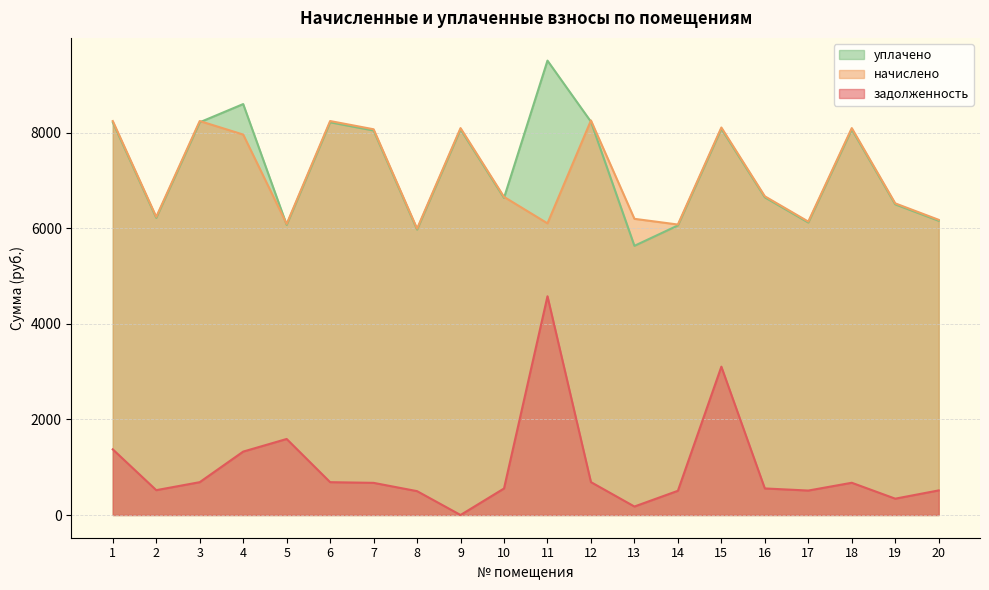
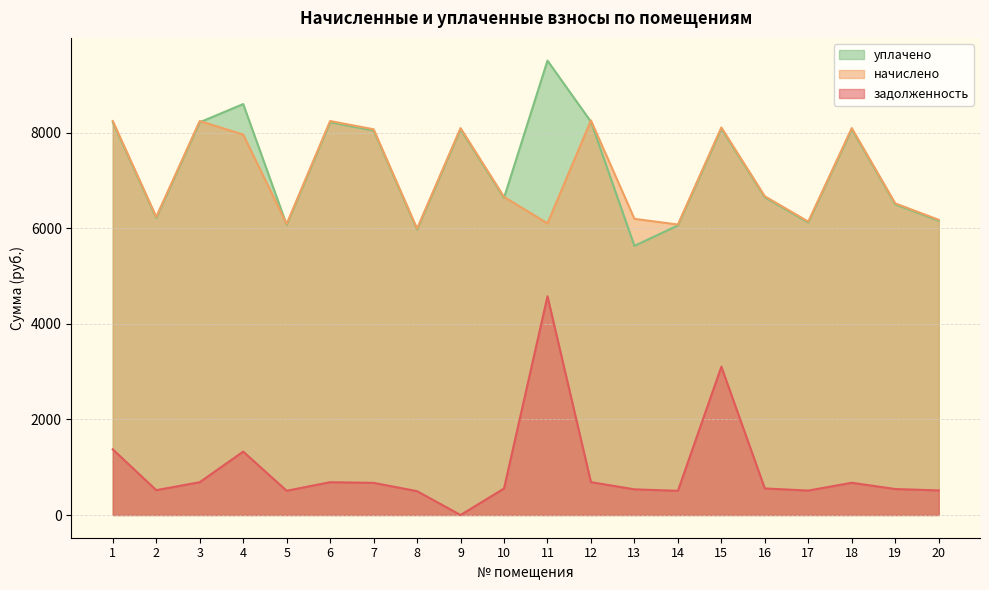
  {
    "уплачено": {
      "4": 8600,
      "11": 9500,
      "13": 5600
    },
    "начислено": {
      "4": 8000,
      "11": 6100,
      "13": 6200
    },
    "задолженность": {
      "1": 1400,
      "2": 500,
      "3": 700,
      "4": 1300,
-     "5": 1600,
+     "5": 500,
      "6": 700,
      "7": 700,
      "8": 500,
      "9": 0,
      "10": 600,
      "11": 4600,
      "12": 700,
-     "13": 200,
+     "13": 500,
      "14": 500,
      "15": 3100,
      "16": 600,
      "17": 500,
      "18": 700,
-     "19": 300,
+     "19": 500,
      "20": 500
    }
  }
